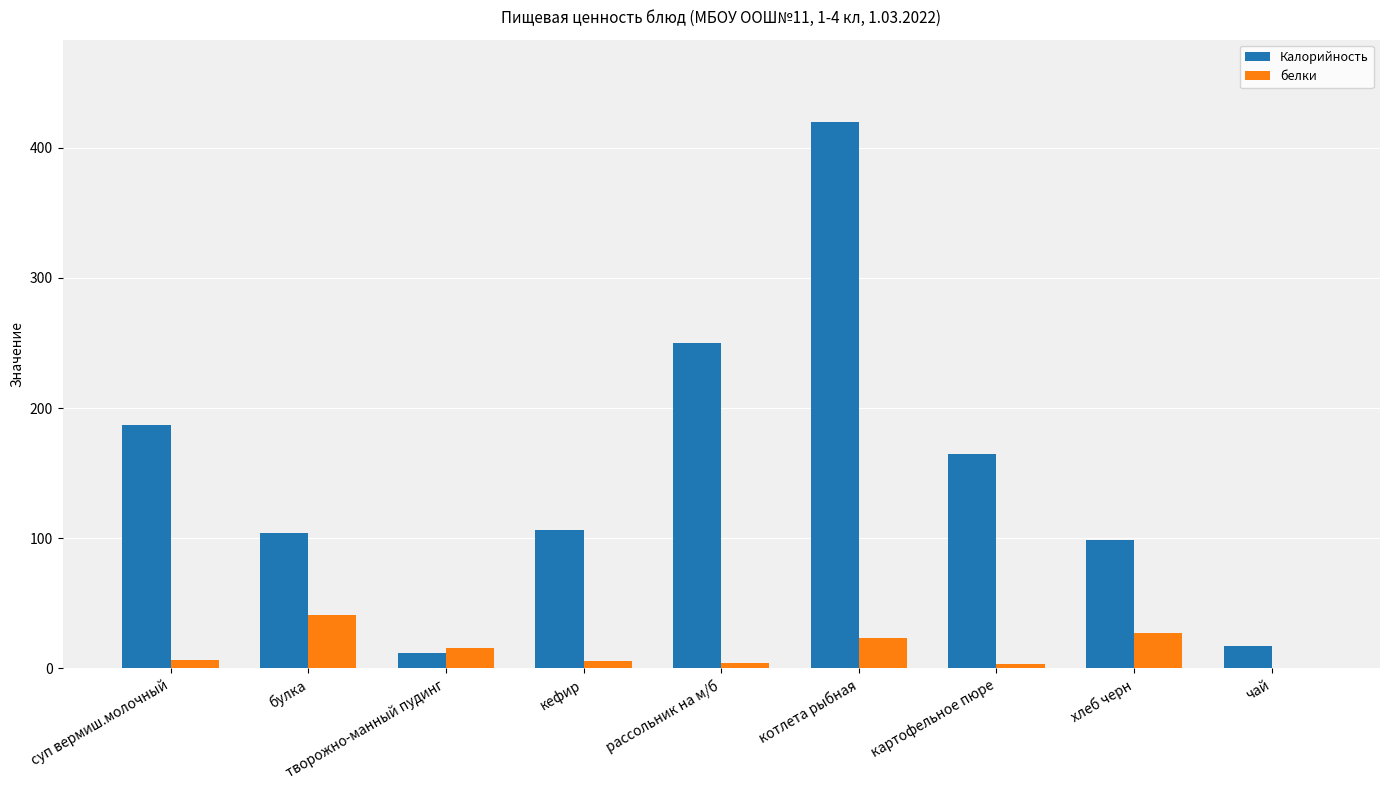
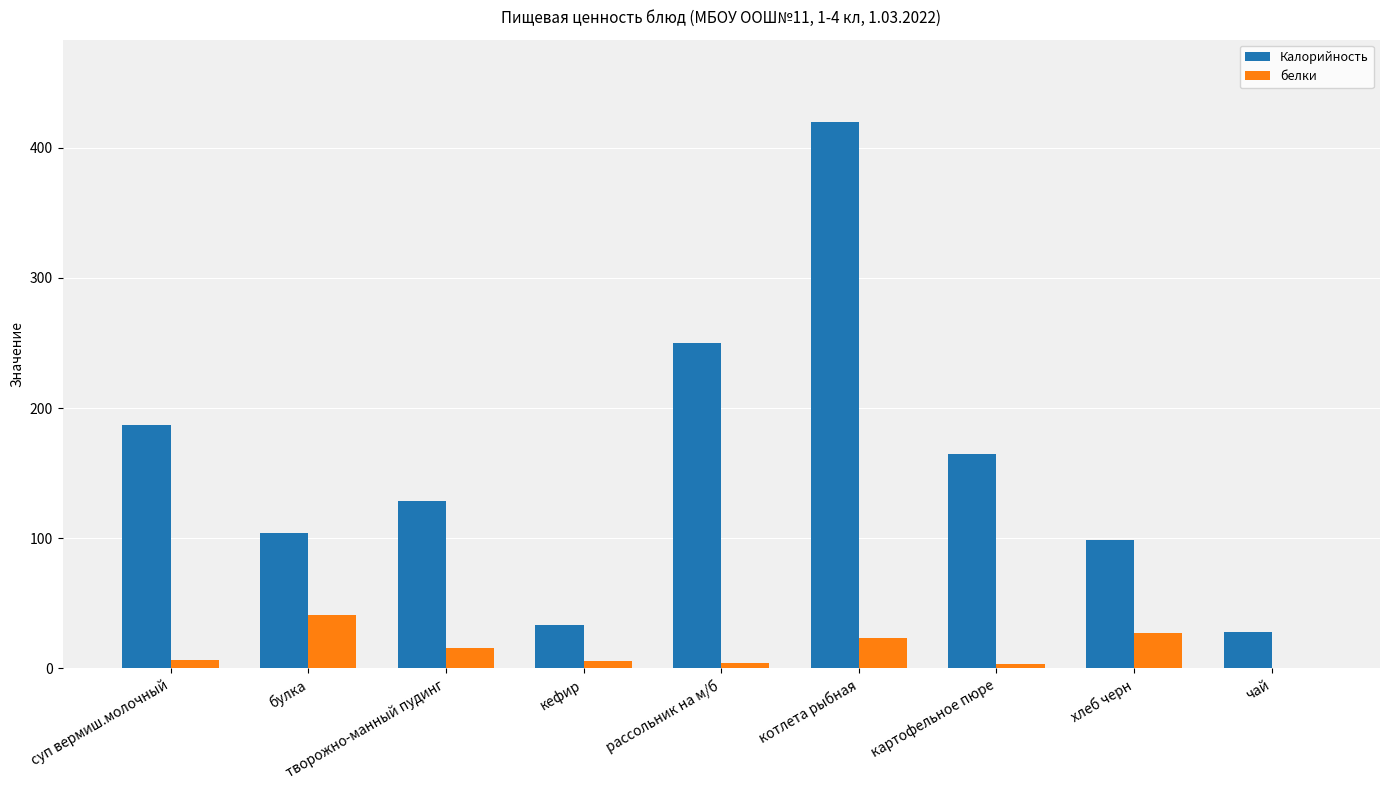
  {
    "Калорийность": {
      "суп вермиш.молочный": 187,
      "булка": 104,
-     "творожно-манный пудинг": 12,
-     "кефир": 106,
+     "творожно-манный пудинг": 129,
+     "кефир": 33,
      "рассольник на м/б": 250,
      "котлета рыбная": 420,
      "картофельное пюре": 165,
      "хлеб черн": 99,
-     "чай": 17
+     "чай": 28
    },
    "белки": {
      "суп вермиш.молочный": 7,
      "булка": 41,
      "творожно-манный пудинг": 16,
      "кефир": 6,
      "рассольник на м/б": 4,
      "котлета рыбная": 23,
      "картофельное пюре": 4,
      "хлеб черн": 27
    }
  }
